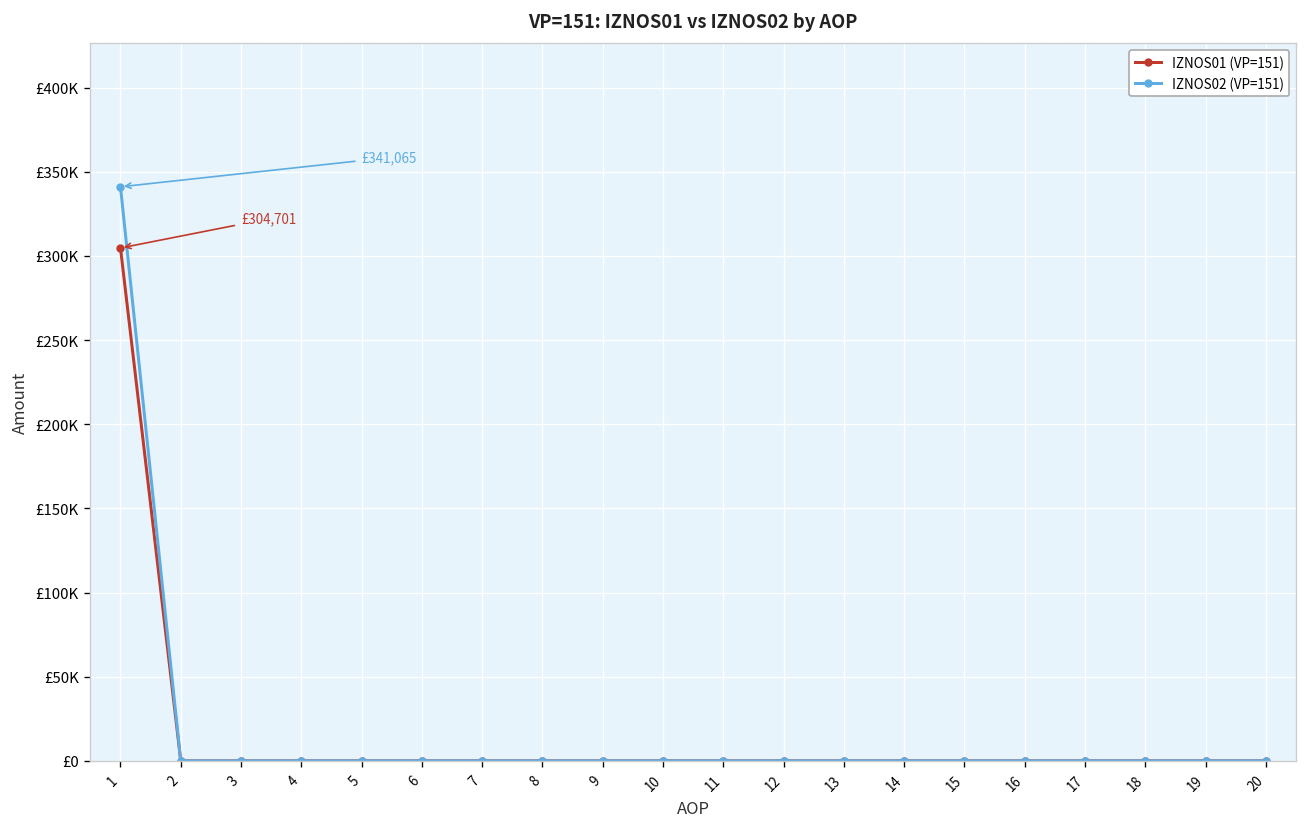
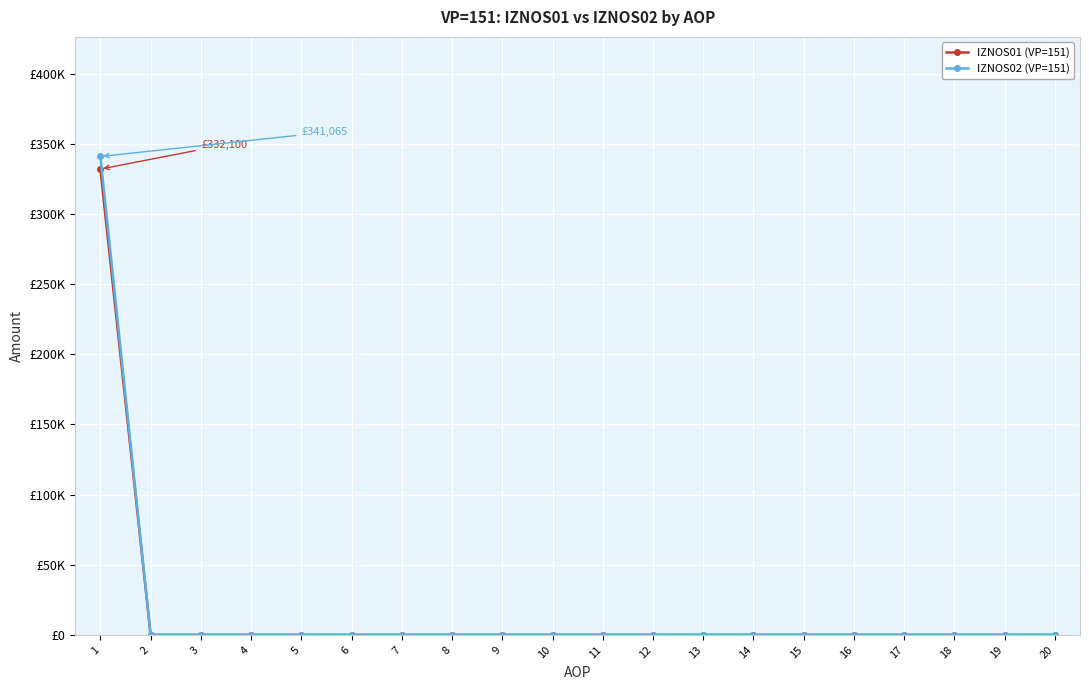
  {
    "IZNOS01 (VP=151)": {
-     "1": "£304,701"
+     "1": "£332,100"
    },
    "IZNOS02 (VP=151)": {
      "1": "£341,065"
    }
  }
